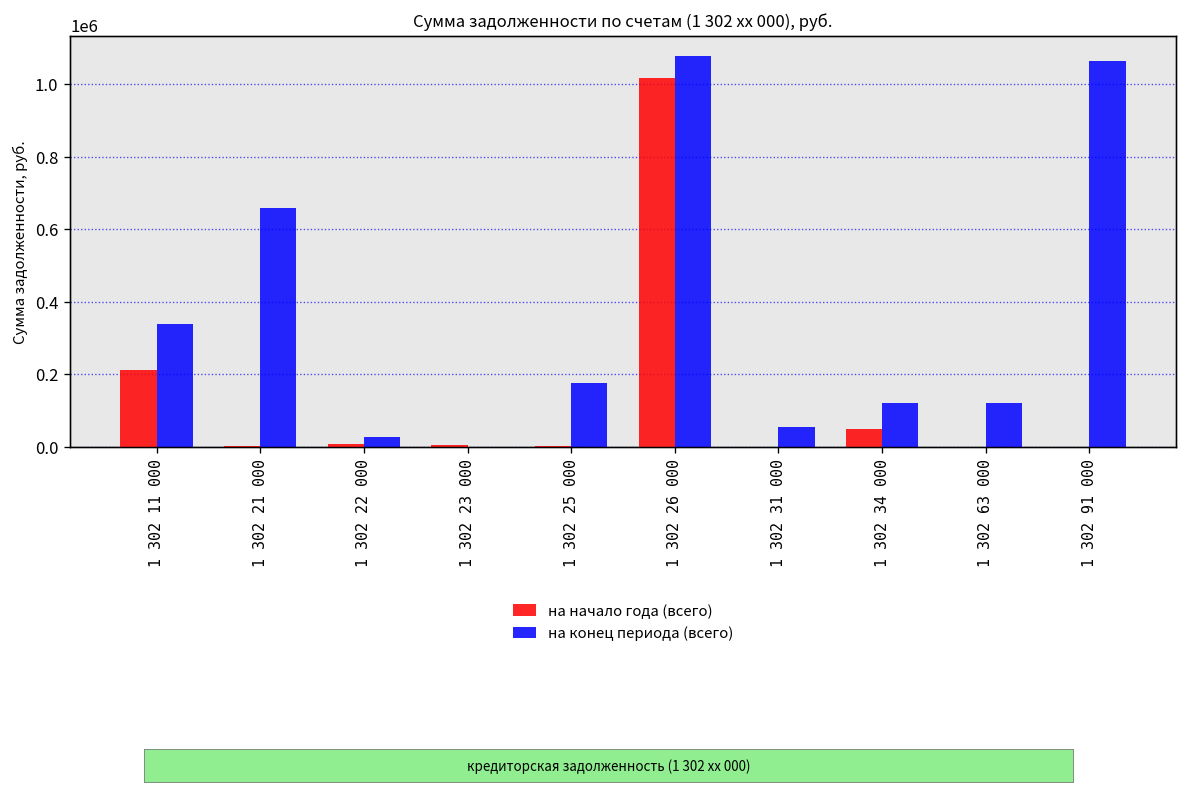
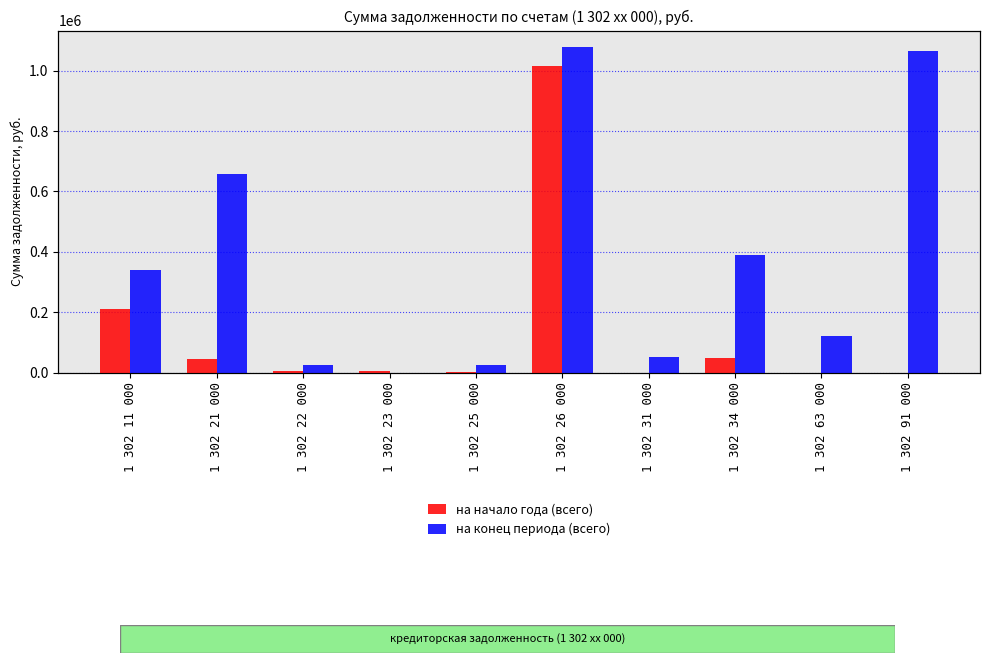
  {
    "на начало года (всего)": {
      "1 302 11 000": 210000,
-     "1 302 21 000": 0,
+     "1 302 21 000": 40000,
      "1 302 26 000": 1020000,
      "1 302 31 000": 0,
      "1 302 34 000": 50000,
      "1 302 63 000": 0,
      "1 302 91 000": 0
    },
    "на конец периода (всего)": {
      "1 302 11 000": 340000,
      "1 302 21 000": 660000,
      "1 302 22 000": 30000,
      "1 302 23 000": 0,
-     "1 302 25 000": 180000,
+     "1 302 25 000": 30000,
      "1 302 26 000": 1080000,
      "1 302 31 000": 50000,
-     "1 302 34 000": 120000,
+     "1 302 34 000": 390000,
      "1 302 63 000": 120000,
      "1 302 91 000": 1070000
    }
  }
